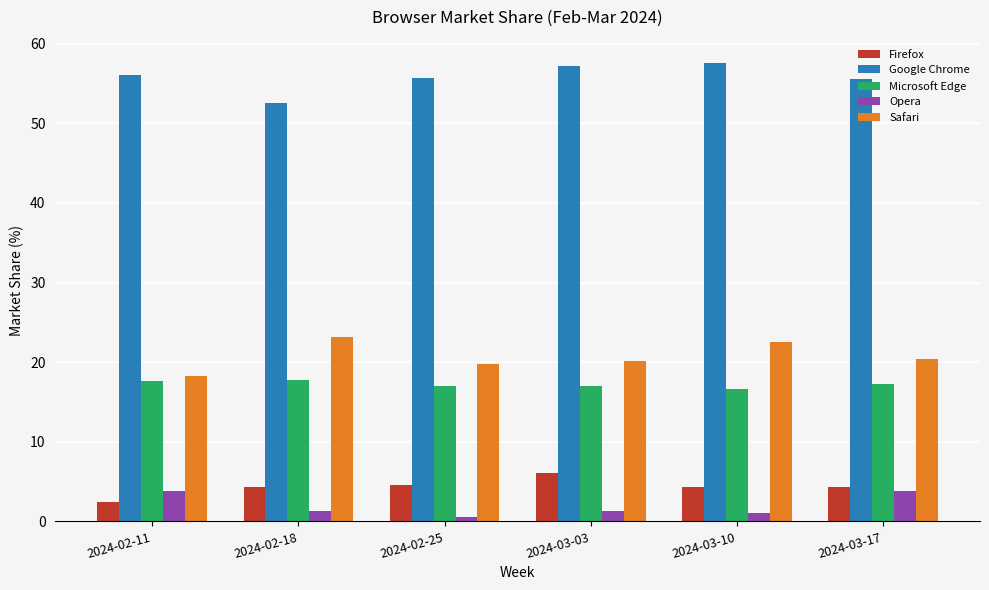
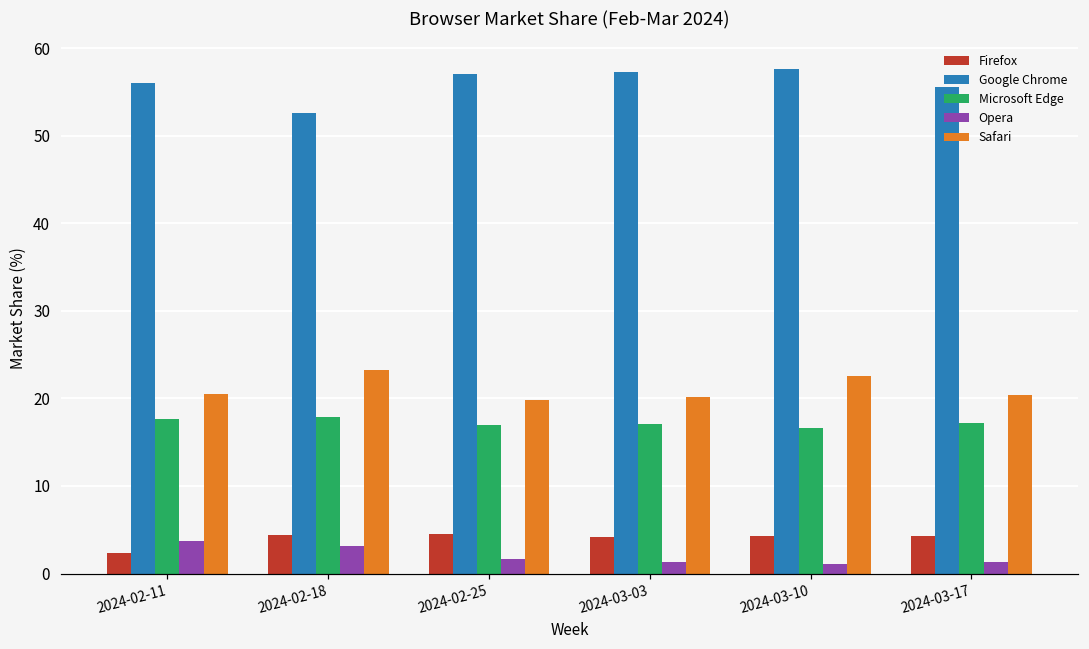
  {
    "Firefox": {
      "2024-02-11": 2,
      "2024-02-18": 4,
      "2024-02-25": 5,
-     "2024-03-03": 6,
+     "2024-03-03": 4,
      "2024-03-10": 4,
      "2024-03-17": 4
    },
    "Google Chrome": {
      "2024-02-11": 56,
      "2024-02-18": 53,
-     "2024-02-25": 56,
+     "2024-02-25": 57,
      "2024-03-03": 57,
      "2024-03-10": 58,
      "2024-03-17": 56
    },
    "Microsoft Edge": {
      "2024-02-11": 18,
      "2024-02-18": 18,
      "2024-02-25": 17,
      "2024-03-03": 17,
      "2024-03-10": 17,
      "2024-03-17": 17
    },
    "Opera": {
      "2024-02-11": 4,
-     "2024-02-18": 1,
-     "2024-02-25": 1,
+     "2024-02-18": 3,
+     "2024-02-25": 2,
      "2024-03-03": 1,
      "2024-03-10": 1,
-     "2024-03-17": 4
+     "2024-03-17": 1
    },
    "Safari": {
-     "2024-02-11": 18,
+     "2024-02-11": 20,
      "2024-02-18": 23,
      "2024-02-25": 20,
      "2024-03-03": 20,
      "2024-03-10": 23,
      "2024-03-17": 20
    }
  }
